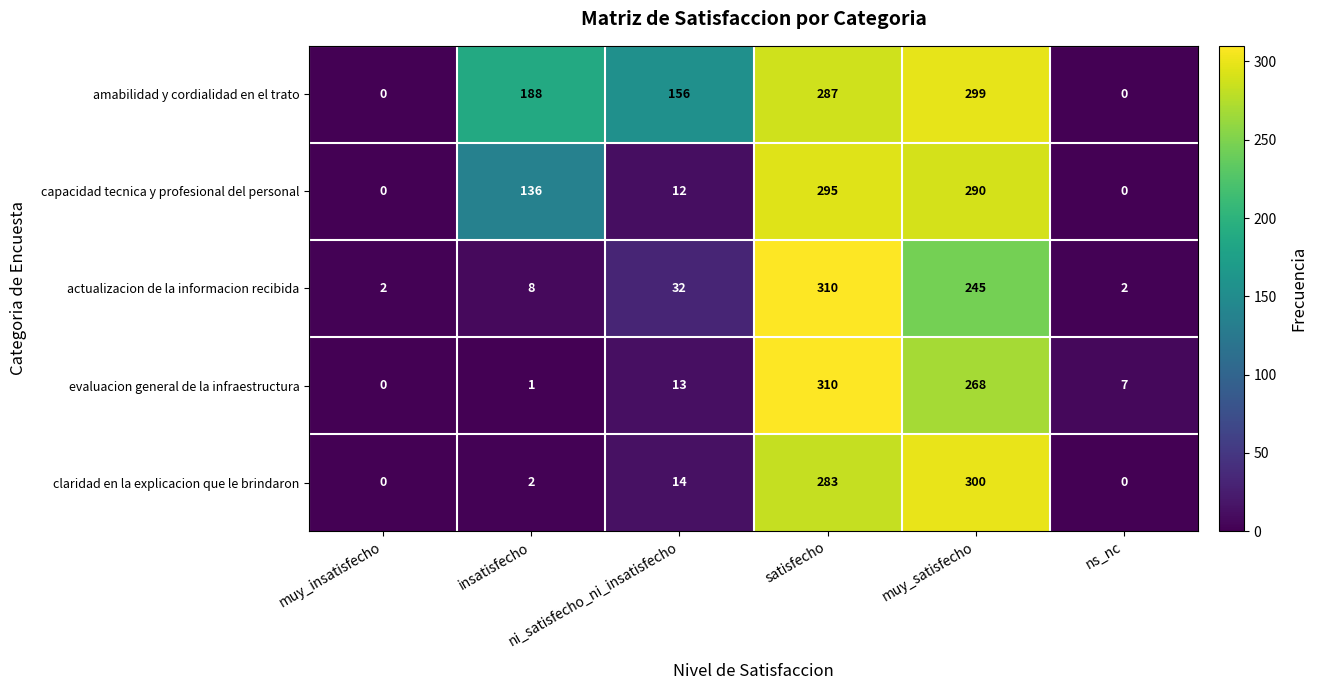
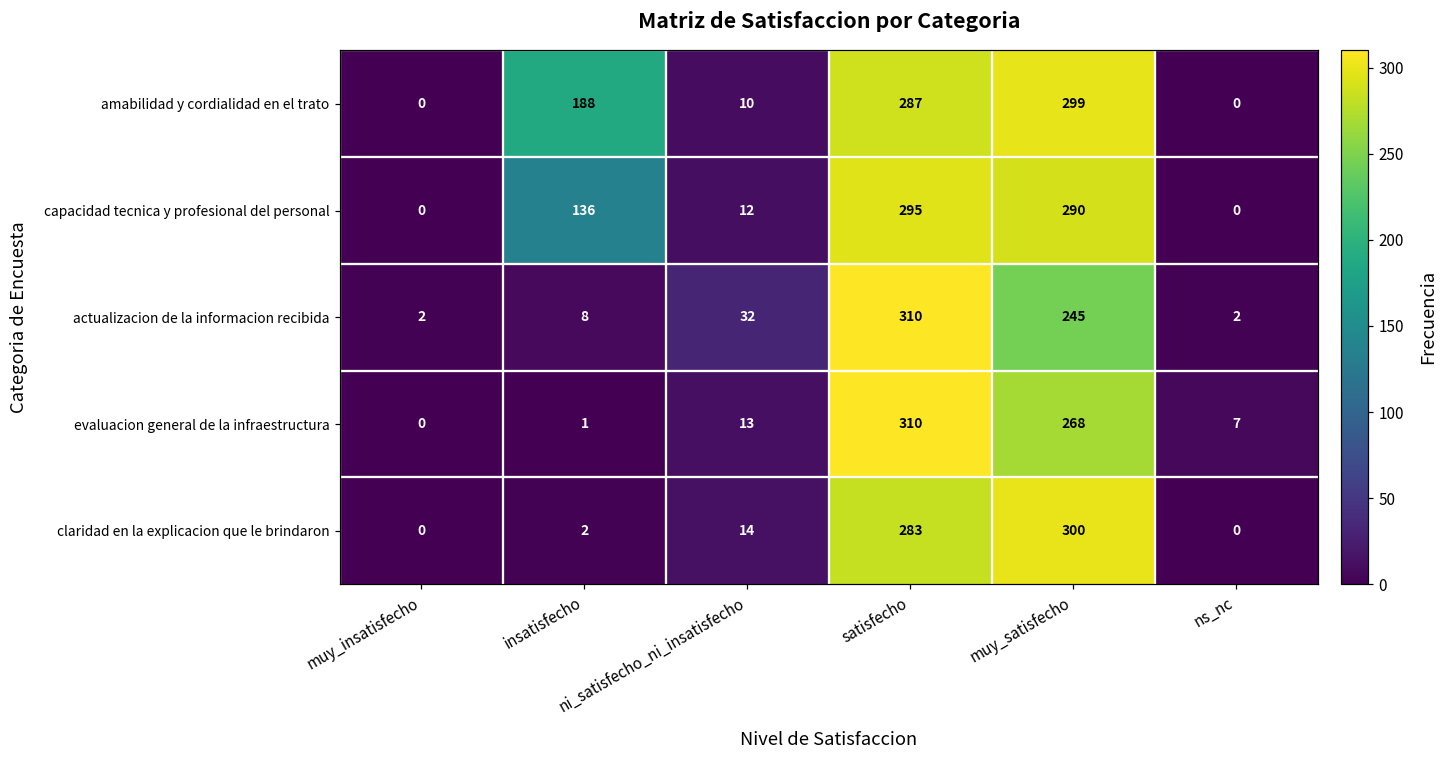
  {
    "amabilidad y cordialidad en el trato": {
      "muy_insatisfecho": 0,
      "insatisfecho": 188,
-     "ni_satisfecho_ni_insatisfecho": 156,
+     "ni_satisfecho_ni_insatisfecho": 10,
      "satisfecho": 287,
      "muy_satisfecho": 299,
      "ns_nc": 0
    },
    "capacidad tecnica y profesional del personal": {
      "muy_insatisfecho": 0,
      "insatisfecho": 136,
      "ni_satisfecho_ni_insatisfecho": 12,
      "satisfecho": 295,
      "muy_satisfecho": 290,
      "ns_nc": 0
    },
    "actualizacion de la informacion recibida": {
      "muy_insatisfecho": 2,
      "insatisfecho": 8,
      "ni_satisfecho_ni_insatisfecho": 32,
      "satisfecho": 310,
      "muy_satisfecho": 245,
      "ns_nc": 2
    },
    "evaluacion general de la infraestructura": {
      "muy_insatisfecho": 0,
      "insatisfecho": 1,
      "ni_satisfecho_ni_insatisfecho": 13,
      "satisfecho": 310,
      "muy_satisfecho": 268,
      "ns_nc": 7
    },
    "claridad en la explicacion que le brindaron": {
      "muy_insatisfecho": 0,
      "insatisfecho": 2,
      "ni_satisfecho_ni_insatisfecho": 14,
      "satisfecho": 283,
      "muy_satisfecho": 300,
      "ns_nc": 0
    }
  }
